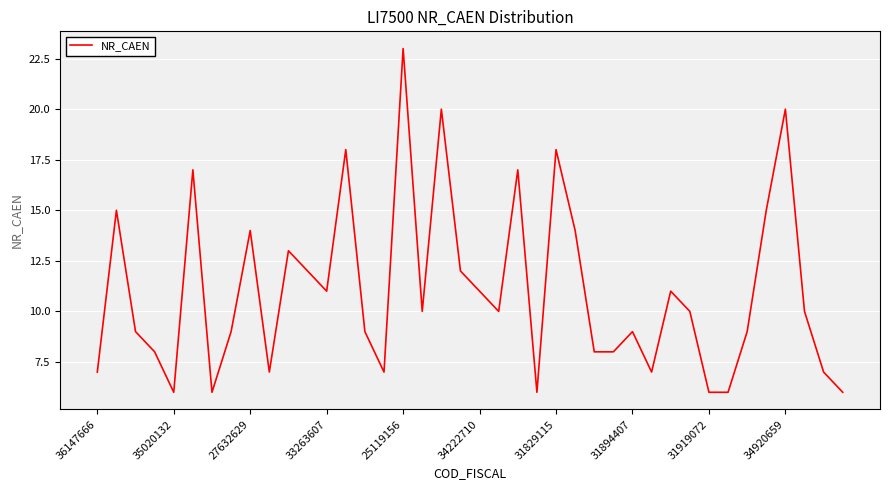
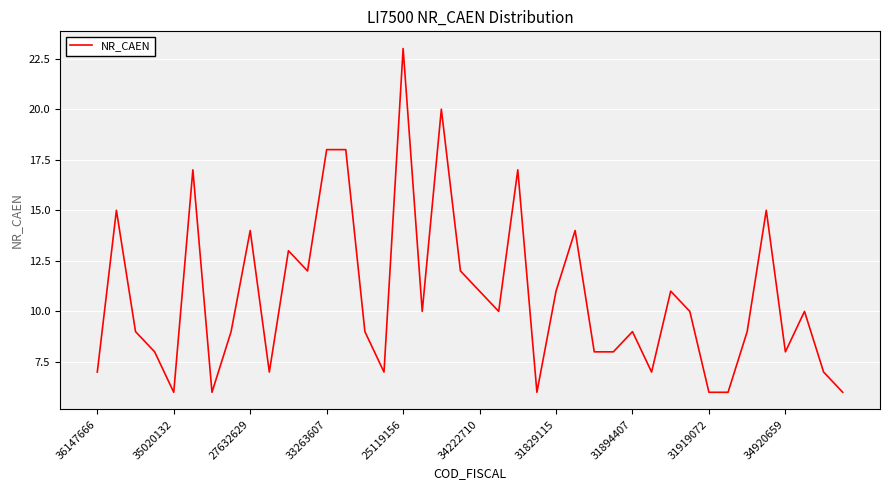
  {
    "36147666": 7,
    "35020132": 6,
    "27632629": 14,
-   "33263607": 11,
+   "33263607": 18,
    "25119156": 23,
    "34222710": 11,
-   "31829115": 18,
+   "31829115": 11,
    "31894407": 9,
    "31919072": 6,
-   "34920659": 20
+   "34920659": 8
  }
